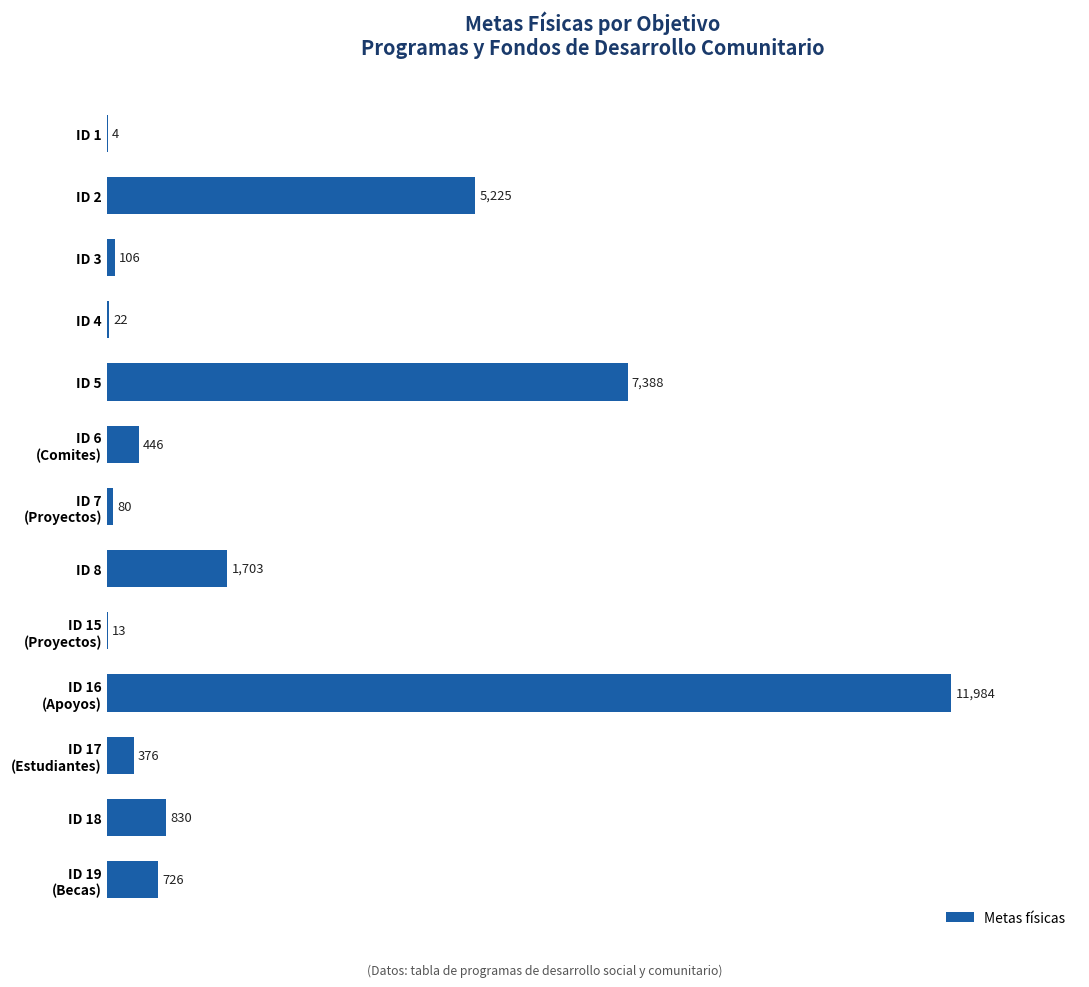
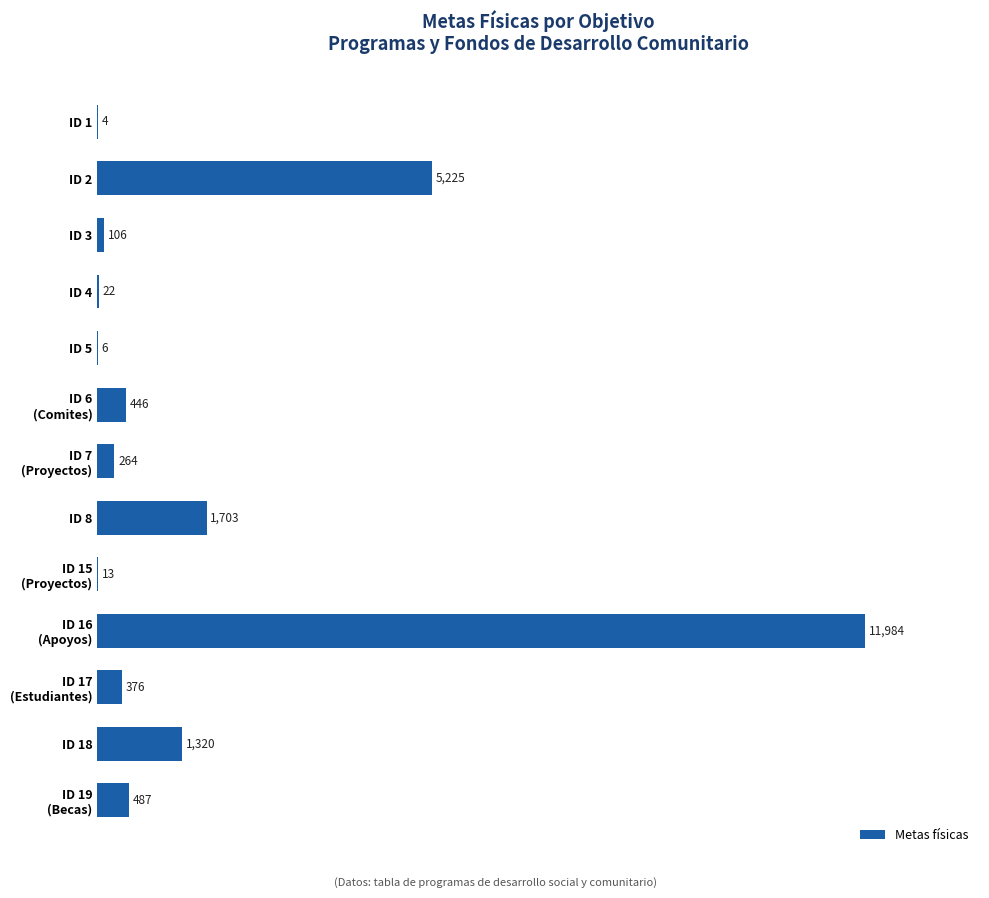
  {
    "ID 1": "4",
    "ID 2": "5,225",
    "ID 3": "106",
    "ID 4": "22",
-   "ID 5": "7,388",
+   "ID 5": "6",
    "ID 6 (Comites)": "446",
-   "ID 7 (Proyectos)": "80",
+   "ID 7 (Proyectos)": "264",
    "ID 8": "1,703",
    "ID 15 (Proyectos)": "13",
    "ID 16 (Apoyos)": "11,984",
    "ID 17 (Estudiantes)": "376",
-   "ID 18": "830",
-   "ID 19 (Becas)": "726"
+   "ID 18": "1,320",
+   "ID 19 (Becas)": "487"
  }
